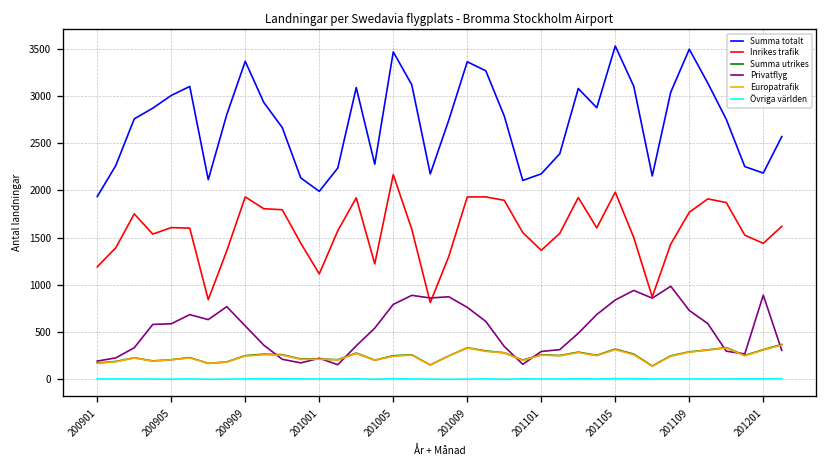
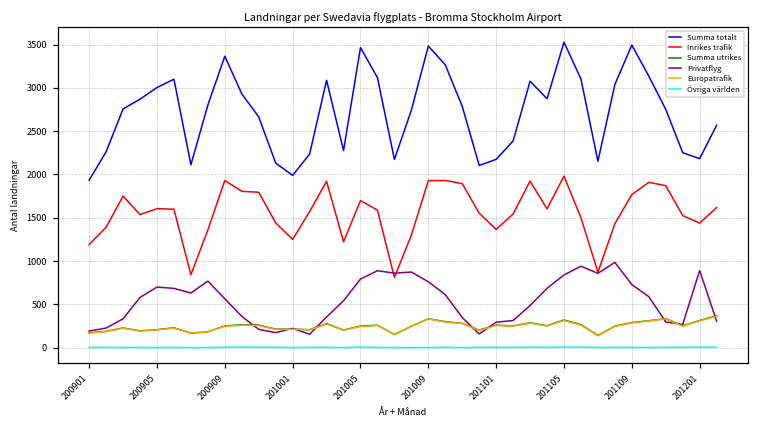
  {
    "Summa totalt": {
      "200901": 1900,
      "200905": 3000,
      "200909": 3400,
      "201001": 2000,
      "201005": 3500,
-     "201009": 3400,
+     "201009": 3500,
      "201101": 2200,
      "201105": 3500,
      "201109": 3500,
      "201201": 2200
    },
    "Inrikes trafik": {
      "200901": 1200,
      "200905": 1600,
      "200909": 1900,
-     "201001": 1100,
-     "201005": 2200,
+     "201001": 1300,
+     "201005": 1700,
      "201009": 1900,
      "201101": 1400,
      "201105": 2000,
      "201109": 1800,
      "201201": 1400
    },
    "Privatflyg": {
-     "200905": 600,
+     "200905": 700,
      "200909": 600,
      "201005": 800,
      "201009": 800,
      "201101": 300,
      "201105": 800,
      "201109": 700,
      "201201": 900
    },
    "Övriga världen": {
      "200901": 0,
      "200905": 0,
      "200909": 0,
      "201001": 0,
      "201005": 0,
      "201009": 0,
      "201101": 0,
      "201105": 0,
      "201109": 0,
      "201201": 0
    }
  }
